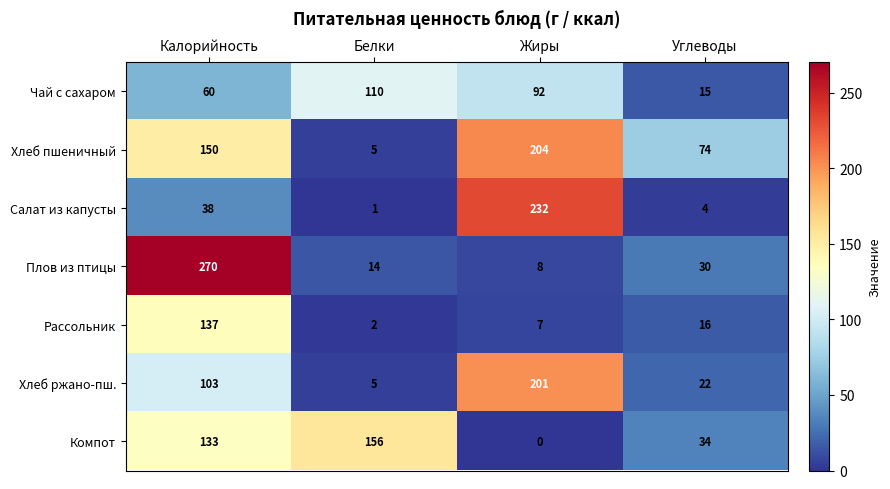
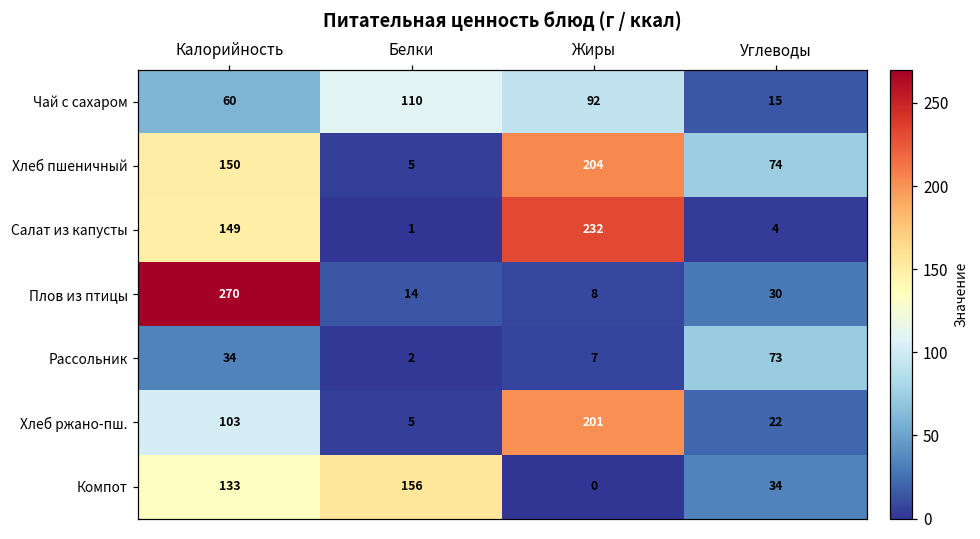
  {
    "Чай с сахаром": {
      "Калорийность": 60,
      "Белки": 110,
      "Жиры": 92,
      "Углеводы": 15
    },
    "Хлеб пшеничный": {
      "Калорийность": 150,
      "Белки": 5,
      "Жиры": 204,
      "Углеводы": 74
    },
    "Салат из капусты": {
-     "Калорийность": 38,
+     "Калорийность": 149,
      "Белки": 1,
      "Жиры": 232,
      "Углеводы": 4
    },
    "Плов из птицы": {
      "Калорийность": 270,
      "Белки": 14,
      "Жиры": 8,
      "Углеводы": 30
    },
    "Рассольник": {
-     "Калорийность": 137,
+     "Калорийность": 34,
      "Белки": 2,
      "Жиры": 7,
-     "Углеводы": 16
+     "Углеводы": 73
    },
    "Хлеб ржано-пш.": {
      "Калорийность": 103,
      "Белки": 5,
      "Жиры": 201,
      "Углеводы": 22
    },
    "Компот": {
      "Калорийность": 133,
      "Белки": 156,
      "Жиры": 0,
      "Углеводы": 34
    }
  }
